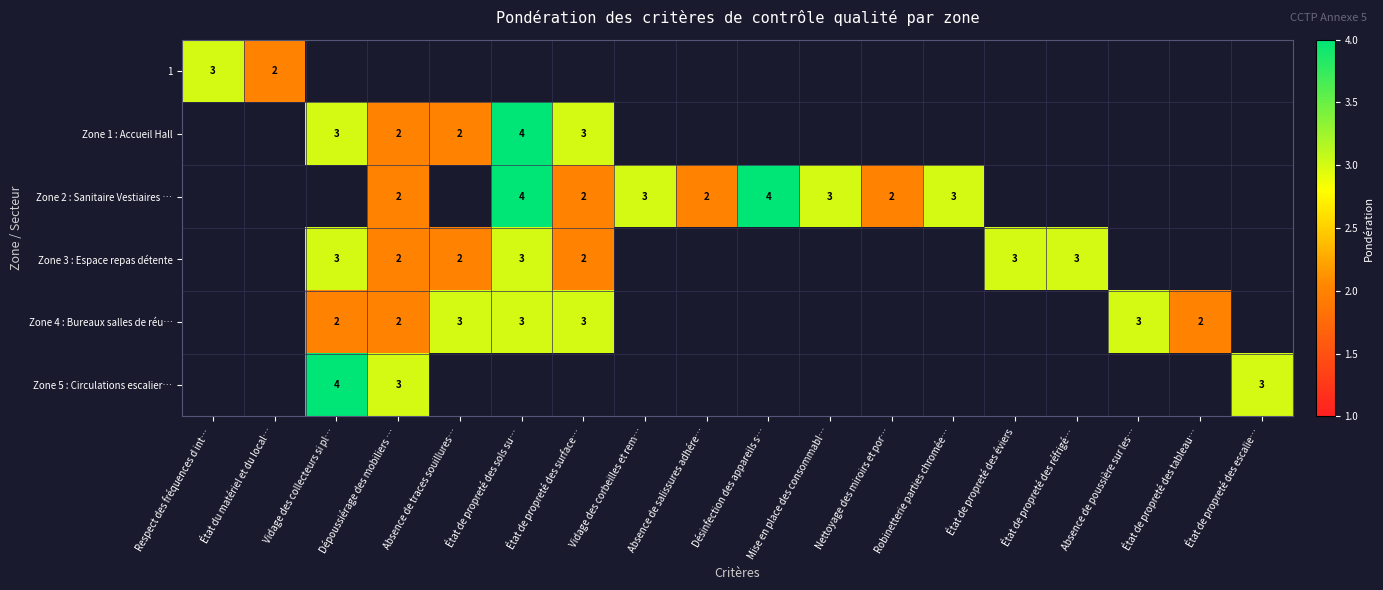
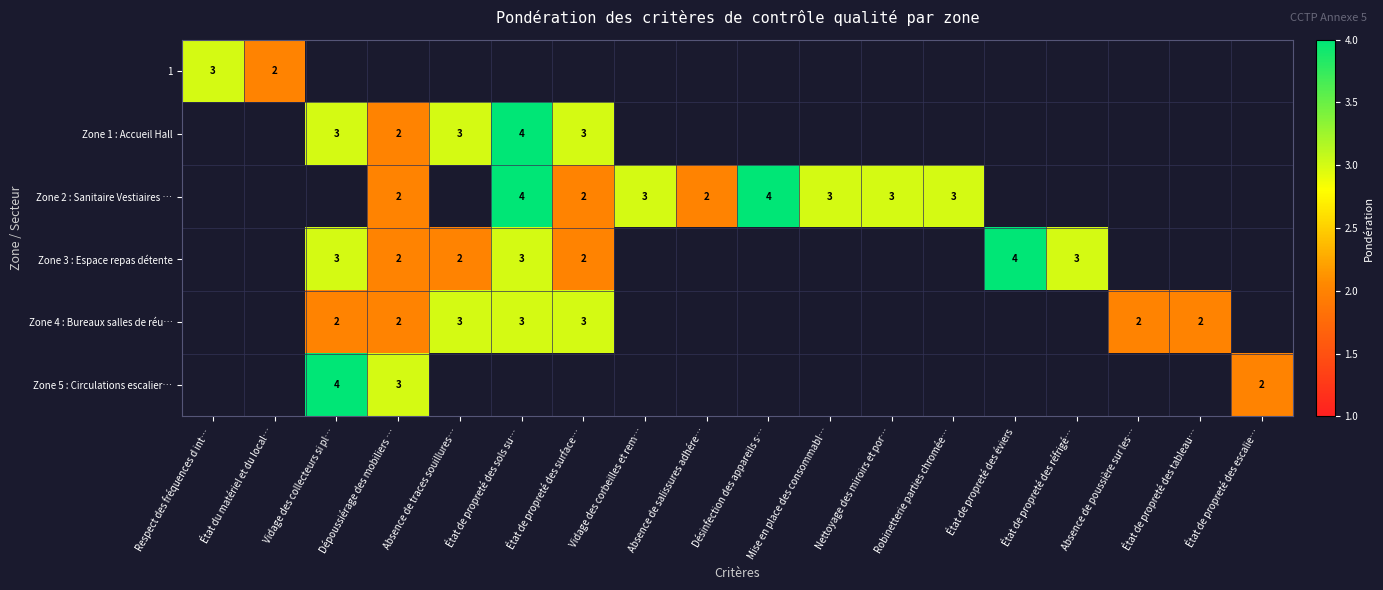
  {
    "1": {
      "Respect des fréquences d int…": 3,
      "État du matériel et du local…": 2
    },
    "Zone 1 : Accueil Hall": {
      "Vidage des collecteurs si pl…": 3,
      "Dépoussiérage des mobiliers …": 2,
-     "Absence de traces souillures…": 2,
+     "Absence de traces souillures…": 3,
      "État de propreté des sols su…": 4,
      "État de propreté des surface…": 3
    },
    "Zone 2 : Sanitaire Vestiaires …": {
      "Dépoussiérage des mobiliers …": 2,
      "État de propreté des sols su…": 4,
      "État de propreté des surface…": 2,
      "Vidage des corbeilles et rem…": 3,
      "Absence de salissures adhére…": 2,
      "Désinfection des appareils s…": 4,
      "Mise en place des consommabl…": 3,
-     "Nettoyage des miroirs et por…": 2,
+     "Nettoyage des miroirs et por…": 3,
      "Robinetterie parties chromée…": 3
    },
    "Zone 3 : Espace repas détente": {
      "Vidage des collecteurs si pl…": 3,
      "Dépoussiérage des mobiliers …": 2,
      "Absence de traces souillures…": 2,
      "État de propreté des sols su…": 3,
      "État de propreté des surface…": 2,
-     "État de propreté des éviers": 3,
+     "État de propreté des éviers": 4,
      "État de propreté des réfrigé…": 3
    },
    "Zone 4 : Bureaux salles de réu…": {
      "Vidage des collecteurs si pl…": 2,
      "Dépoussiérage des mobiliers …": 2,
      "Absence de traces souillures…": 3,
      "État de propreté des sols su…": 3,
      "État de propreté des surface…": 3,
-     "Absence de poussière sur les…": 3,
+     "Absence de poussière sur les…": 2,
      "État de propreté des tableau…": 2
    },
    "Zone 5 : Circulations escalier…": {
      "Vidage des collecteurs si pl…": 4,
      "Dépoussiérage des mobiliers …": 3,
-     "État de propreté des escalie…": 3
+     "État de propreté des escalie…": 2
    }
  }
